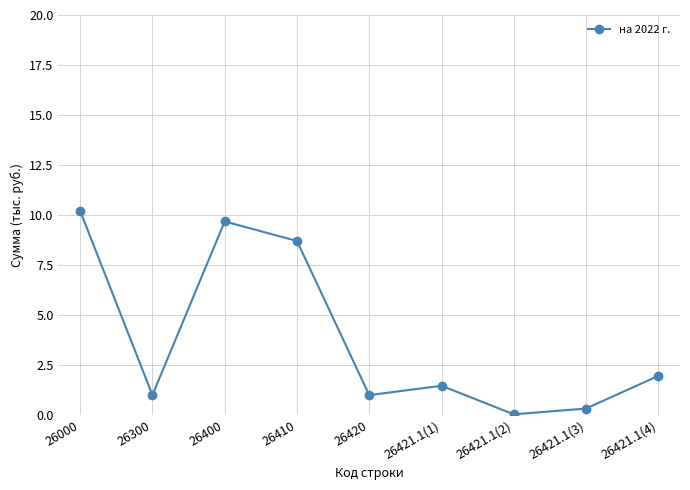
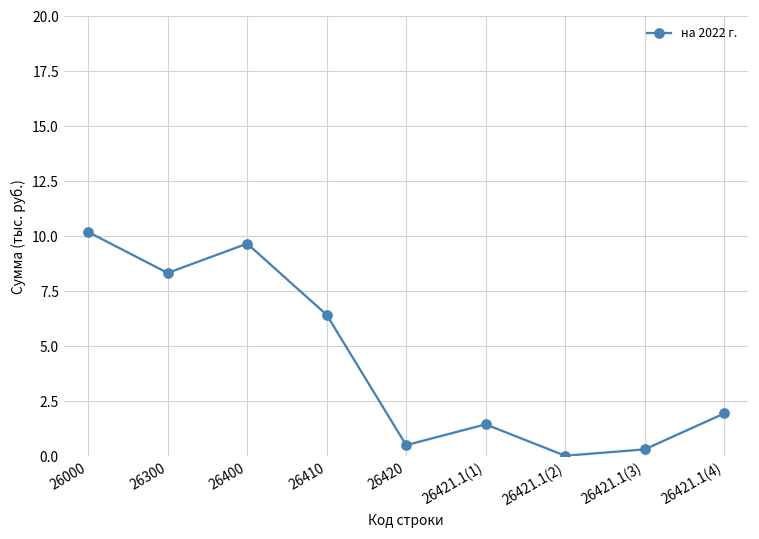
  {
    "26000": 10.2,
-   "26300": 1.0,
+   "26300": 8.3,
    "26400": 9.7,
-   "26410": 8.7,
-   "26420": 1.0,
+   "26410": 6.4,
+   "26420": 0.5,
    "26421.1(1)": 1.5,
    "26421.1(2)": 0.0,
    "26421.1(3)": 0.3,
    "26421.1(4)": 1.9
  }
